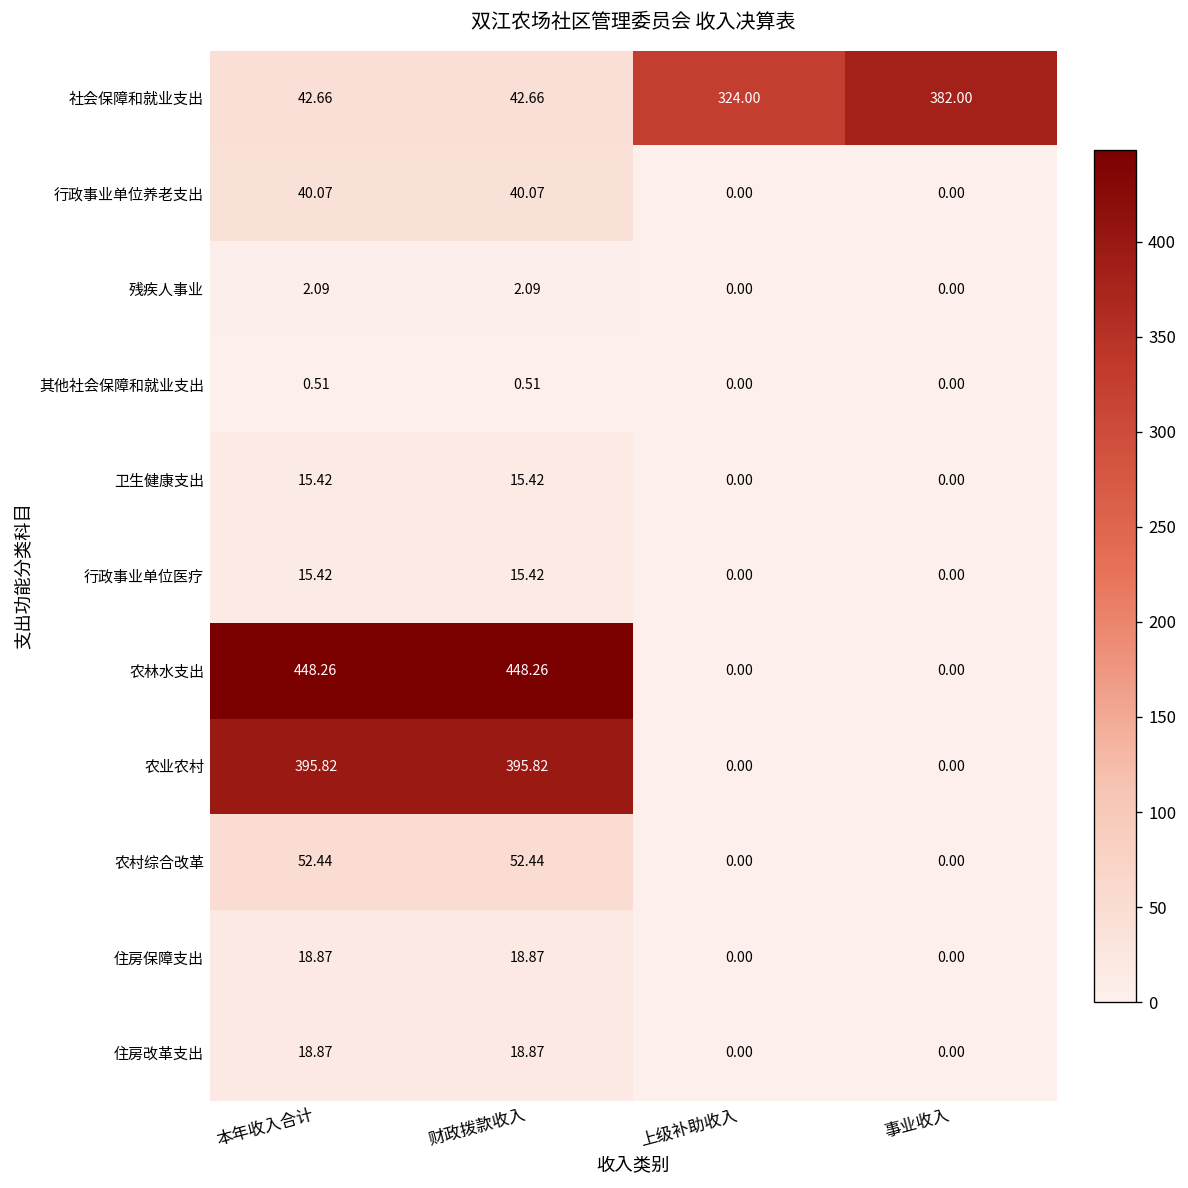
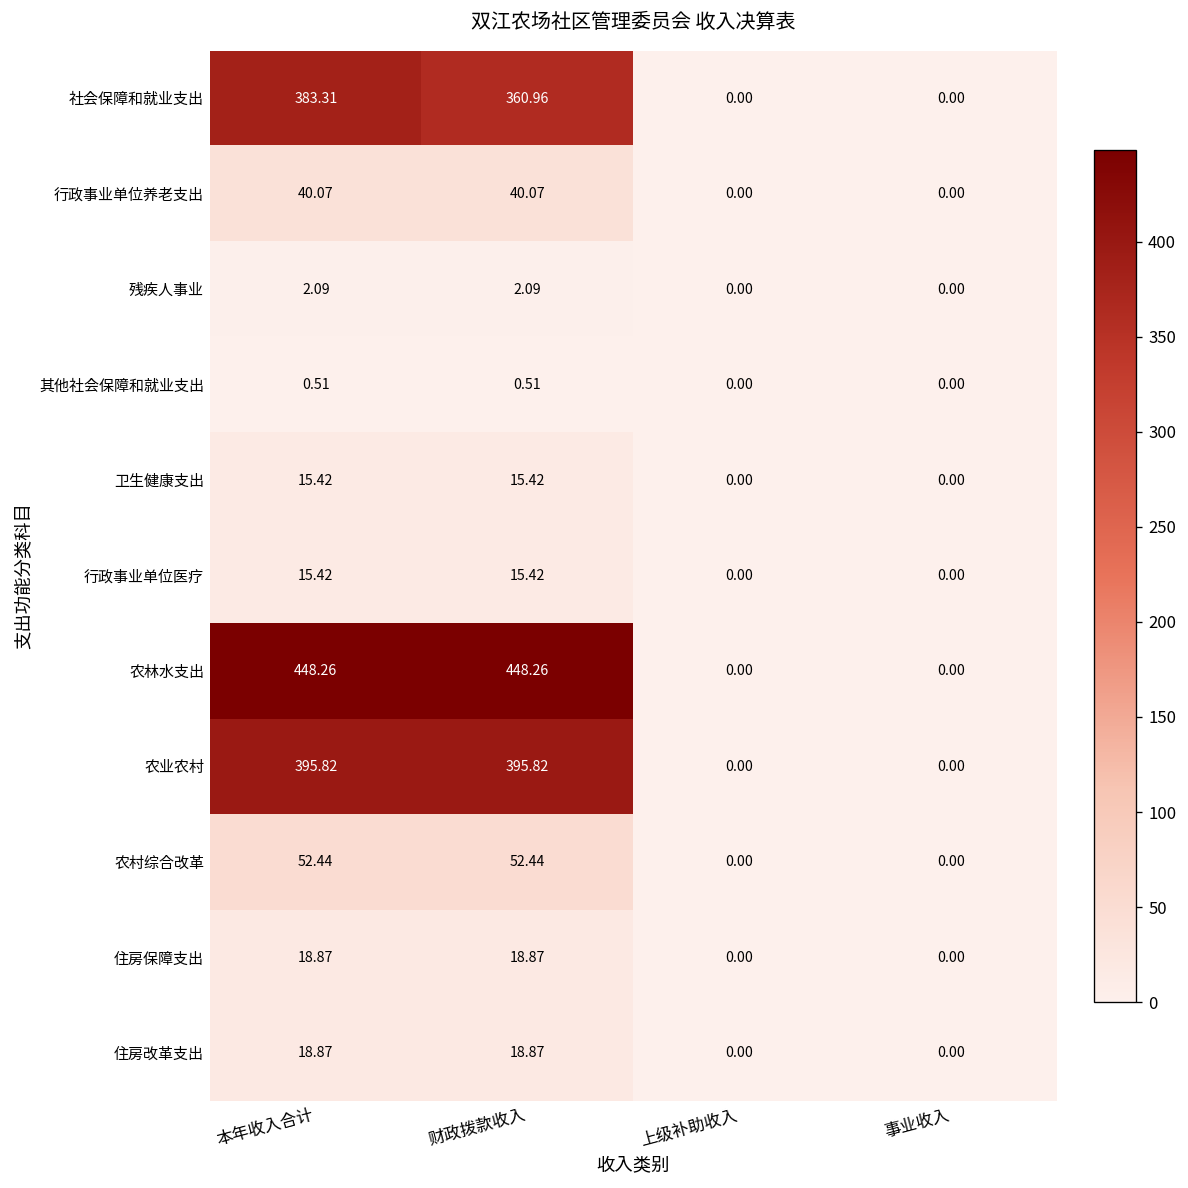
  {
    "社会保障和就业支出": {
-     "本年收入合计": 42.66,
-     "财政拨款收入": 42.66,
-     "上级补助收入": 324.00,
-     "事业收入": 382.00
+     "本年收入合计": 383.31,
+     "财政拨款收入": 360.96,
+     "上级补助收入": 0.00,
+     "事业收入": 0.00
    },
    "行政事业单位养老支出": {
      "本年收入合计": 40.07,
      "财政拨款收入": 40.07,
      "上级补助收入": 0.00,
      "事业收入": 0.00
    },
    "残疾人事业": {
      "本年收入合计": 2.09,
      "财政拨款收入": 2.09,
      "上级补助收入": 0.00,
      "事业收入": 0.00
    },
    "其他社会保障和就业支出": {
      "本年收入合计": 0.51,
      "财政拨款收入": 0.51,
      "上级补助收入": 0.00,
      "事业收入": 0.00
    },
    "卫生健康支出": {
      "本年收入合计": 15.42,
      "财政拨款收入": 15.42,
      "上级补助收入": 0.00,
      "事业收入": 0.00
    },
    "行政事业单位医疗": {
      "本年收入合计": 15.42,
      "财政拨款收入": 15.42,
      "上级补助收入": 0.00,
      "事业收入": 0.00
    },
    "农林水支出": {
      "本年收入合计": 448.26,
      "财政拨款收入": 448.26,
      "上级补助收入": 0.00,
      "事业收入": 0.00
    },
    "农业农村": {
      "本年收入合计": 395.82,
      "财政拨款收入": 395.82,
      "上级补助收入": 0.00,
      "事业收入": 0.00
    },
    "农村综合改革": {
      "本年收入合计": 52.44,
      "财政拨款收入": 52.44,
      "上级补助收入": 0.00,
      "事业收入": 0.00
    },
    "住房保障支出": {
      "本年收入合计": 18.87,
      "财政拨款收入": 18.87,
      "上级补助收入": 0.00,
      "事业收入": 0.00
    },
    "住房改革支出": {
      "本年收入合计": 18.87,
      "财政拨款收入": 18.87,
      "上级补助收入": 0.00,
      "事业收入": 0.00
    }
  }
